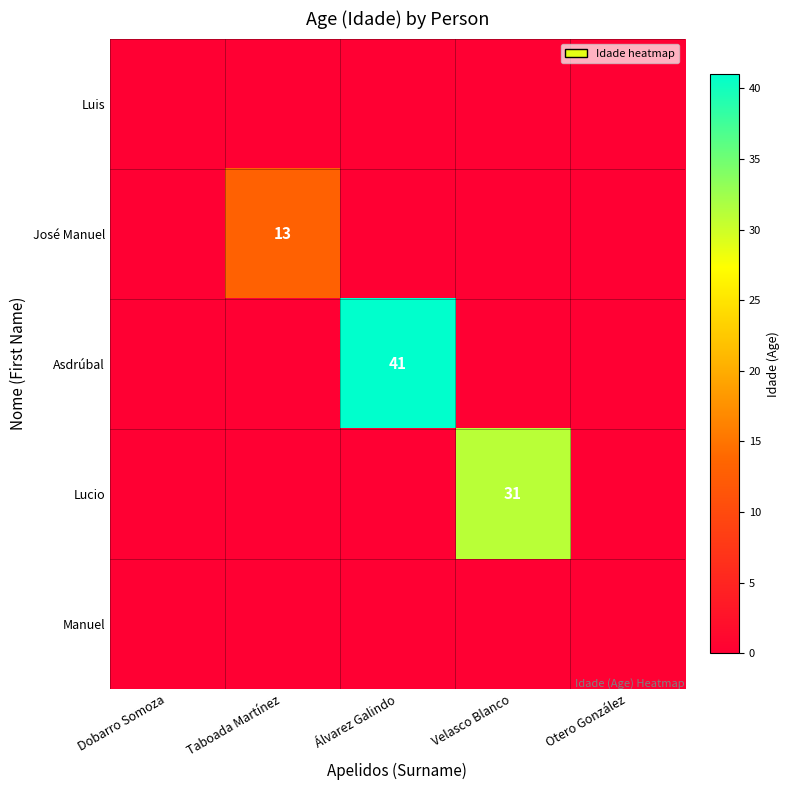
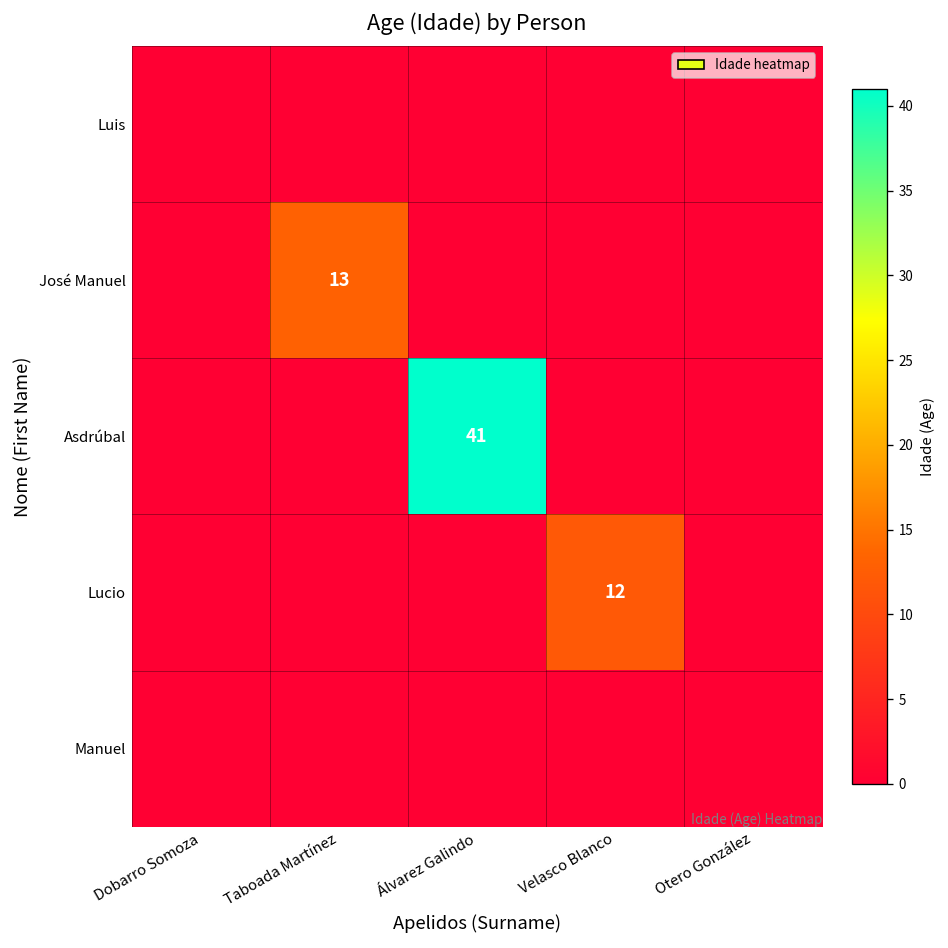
  {
    "José Manuel": {
      "Taboada Martínez": 13
    },
    "Asdrúbal": {
      "Álvarez Galindo": 41
    },
    "Lucio": {
-     "Velasco Blanco": 31
+     "Velasco Blanco": 12
    }
  }
